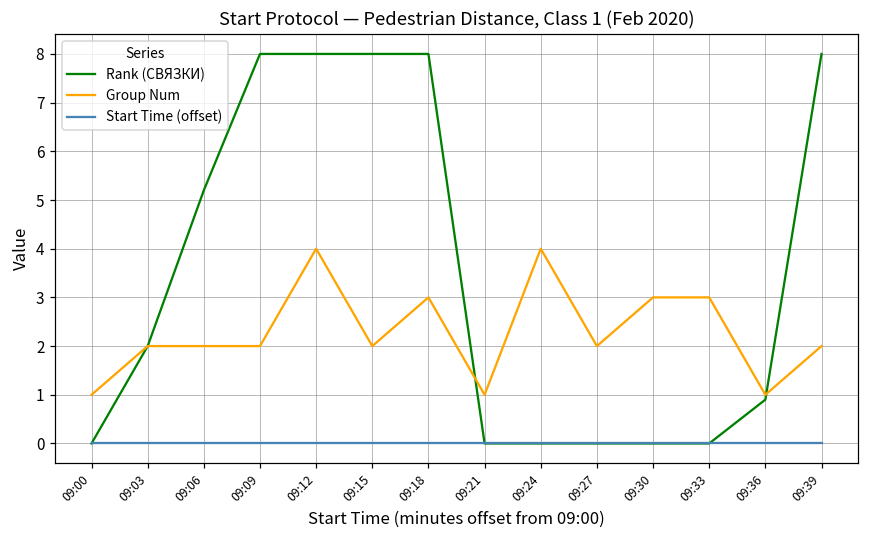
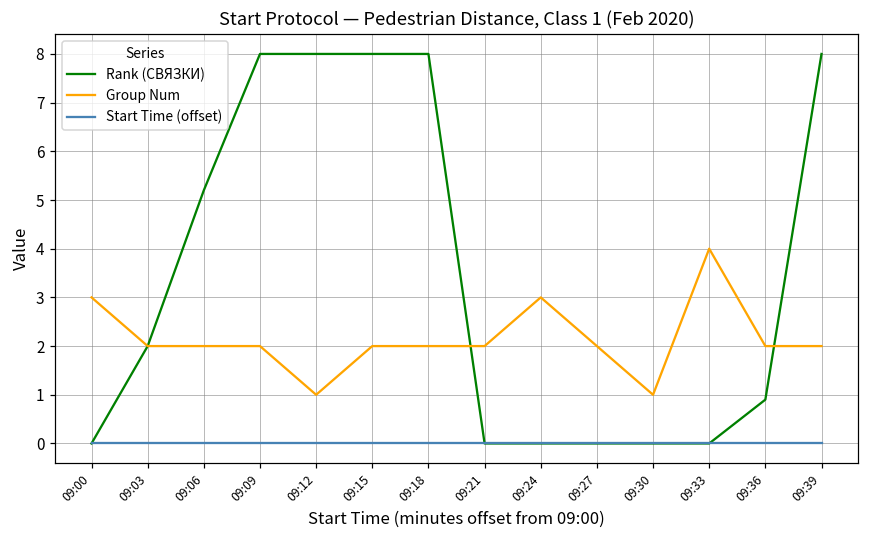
  {
    "Rank (СВЯЗКИ)": {
      "09:06": 5.2,
      "09:09": 8,
      "09:12": 8,
      "09:15": 8,
      "09:18": 8,
      "09:36": 0.9,
      "09:39": 8
    },
    "Group Num": {
-     "09:00": 1,
+     "09:00": 3,
      "09:06": 2,
      "09:09": 2,
-     "09:12": 4,
+     "09:12": 1,
      "09:15": 2,
-     "09:18": 3,
-     "09:21": 1,
-     "09:24": 4,
+     "09:18": 2,
+     "09:21": 2,
+     "09:24": 3,
      "09:27": 2,
-     "09:30": 3,
-     "09:33": 3,
-     "09:36": 1,
+     "09:30": 1,
+     "09:33": 4,
+     "09:36": 2,
      "09:39": 2
    },
    "Start Time (offset)": {
      "09:03": 0,
      "09:06": 0,
      "09:09": 0,
      "09:12": 0,
      "09:15": 0,
      "09:18": 0,
      "09:36": 0,
      "09:39": 0
    }
  }
